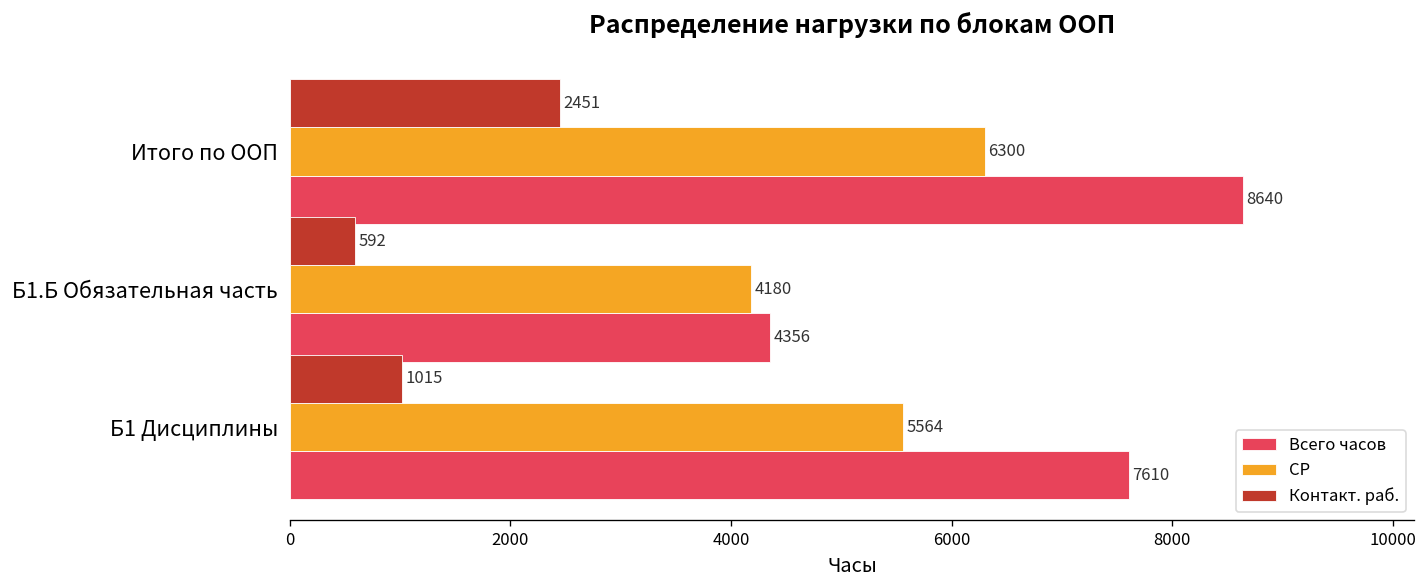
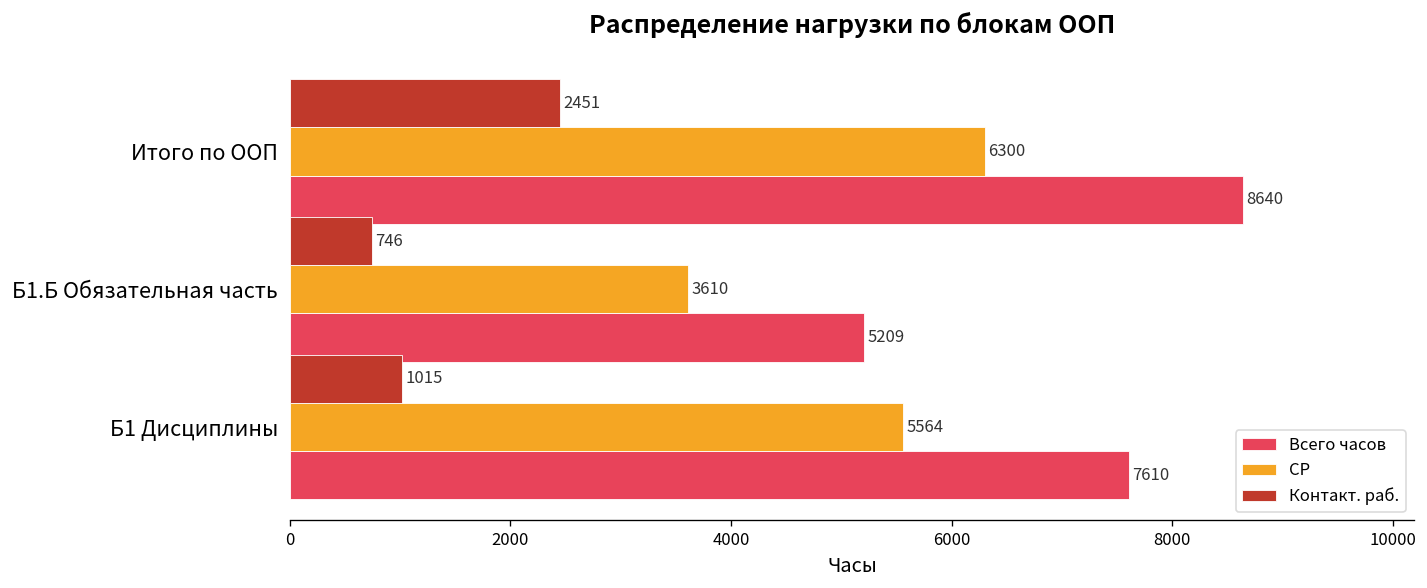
  {
    "Всего часов": {
      "Итого по ООП": 8640,
-     "Б1.Б Обязательная часть": 4356,
+     "Б1.Б Обязательная часть": 5209,
      "Б1 Дисциплины": 7610
    },
    "СР": {
      "Итого по ООП": 6300,
-     "Б1.Б Обязательная часть": 4180,
+     "Б1.Б Обязательная часть": 3610,
      "Б1 Дисциплины": 5564
    },
    "Контакт. раб.": {
      "Итого по ООП": 2451,
-     "Б1.Б Обязательная часть": 592,
+     "Б1.Б Обязательная часть": 746,
      "Б1 Дисциплины": 1015
    }
  }
